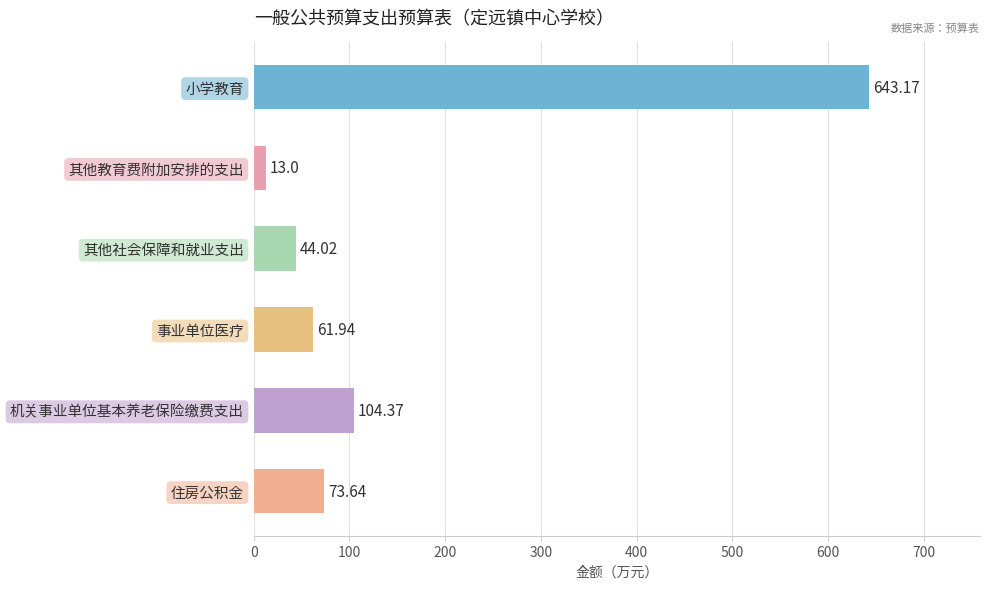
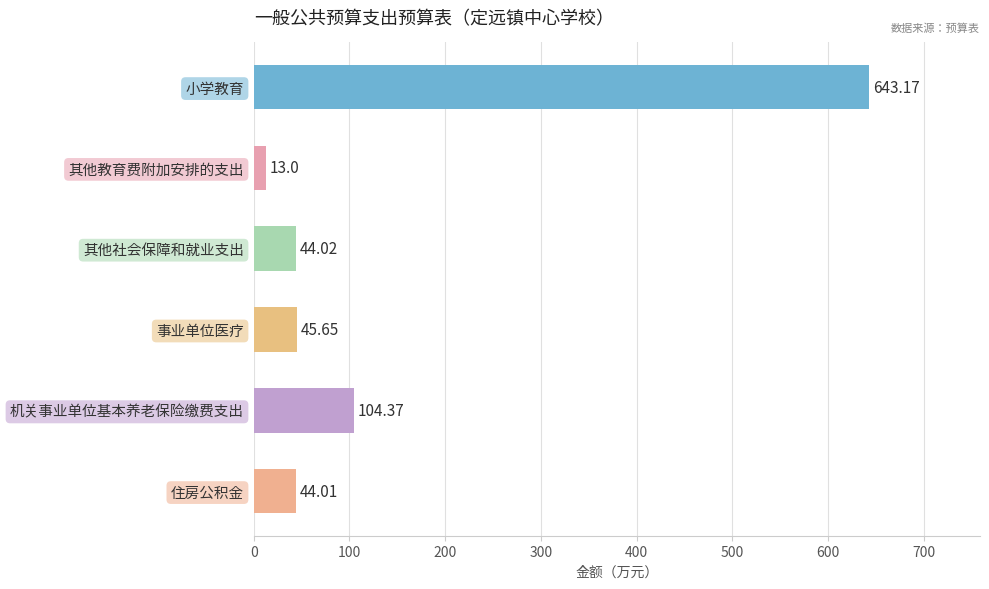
  {
    "小学教育": 643.17,
    "其他教育费附加安排的支出": 13.0,
    "其他社会保障和就业支出": 44.02,
-   "事业单位医疗": 61.94,
+   "事业单位医疗": 45.65,
    "机关事业单位基本养老保险缴费支出": 104.37,
-   "住房公积金": 73.64
+   "住房公积金": 44.01
  }
